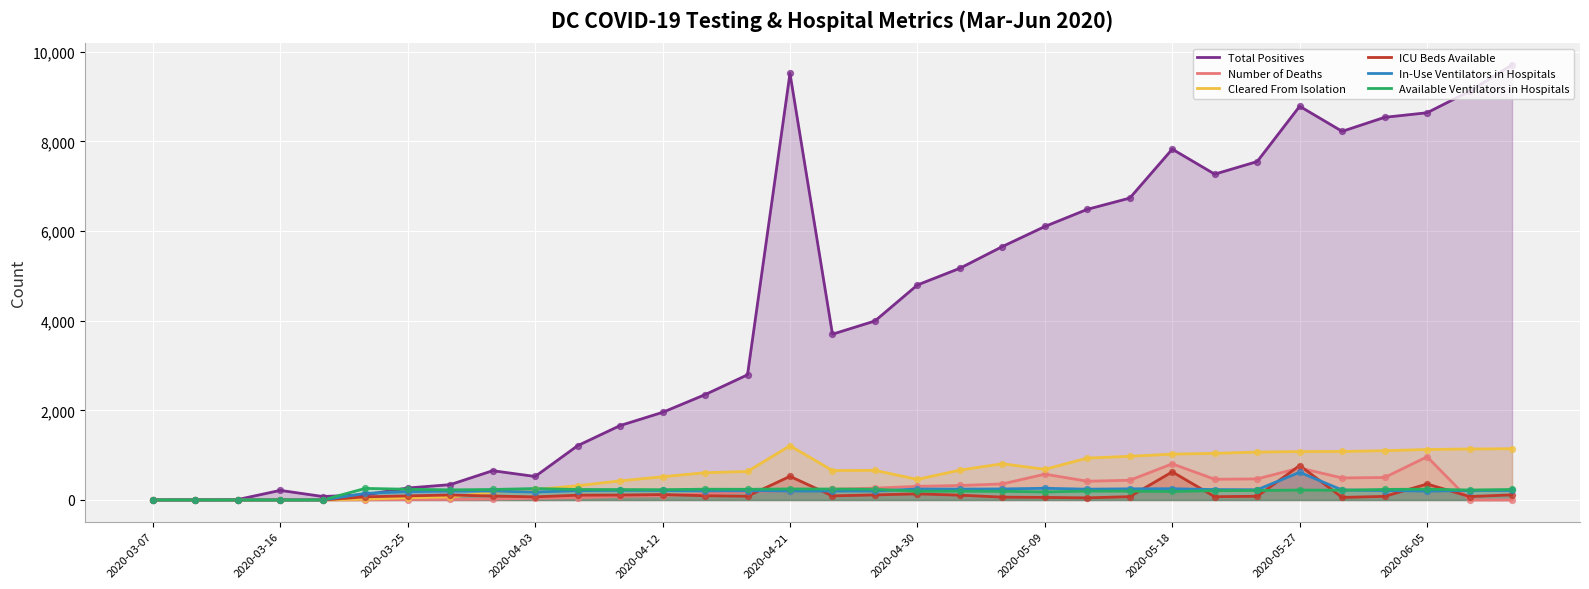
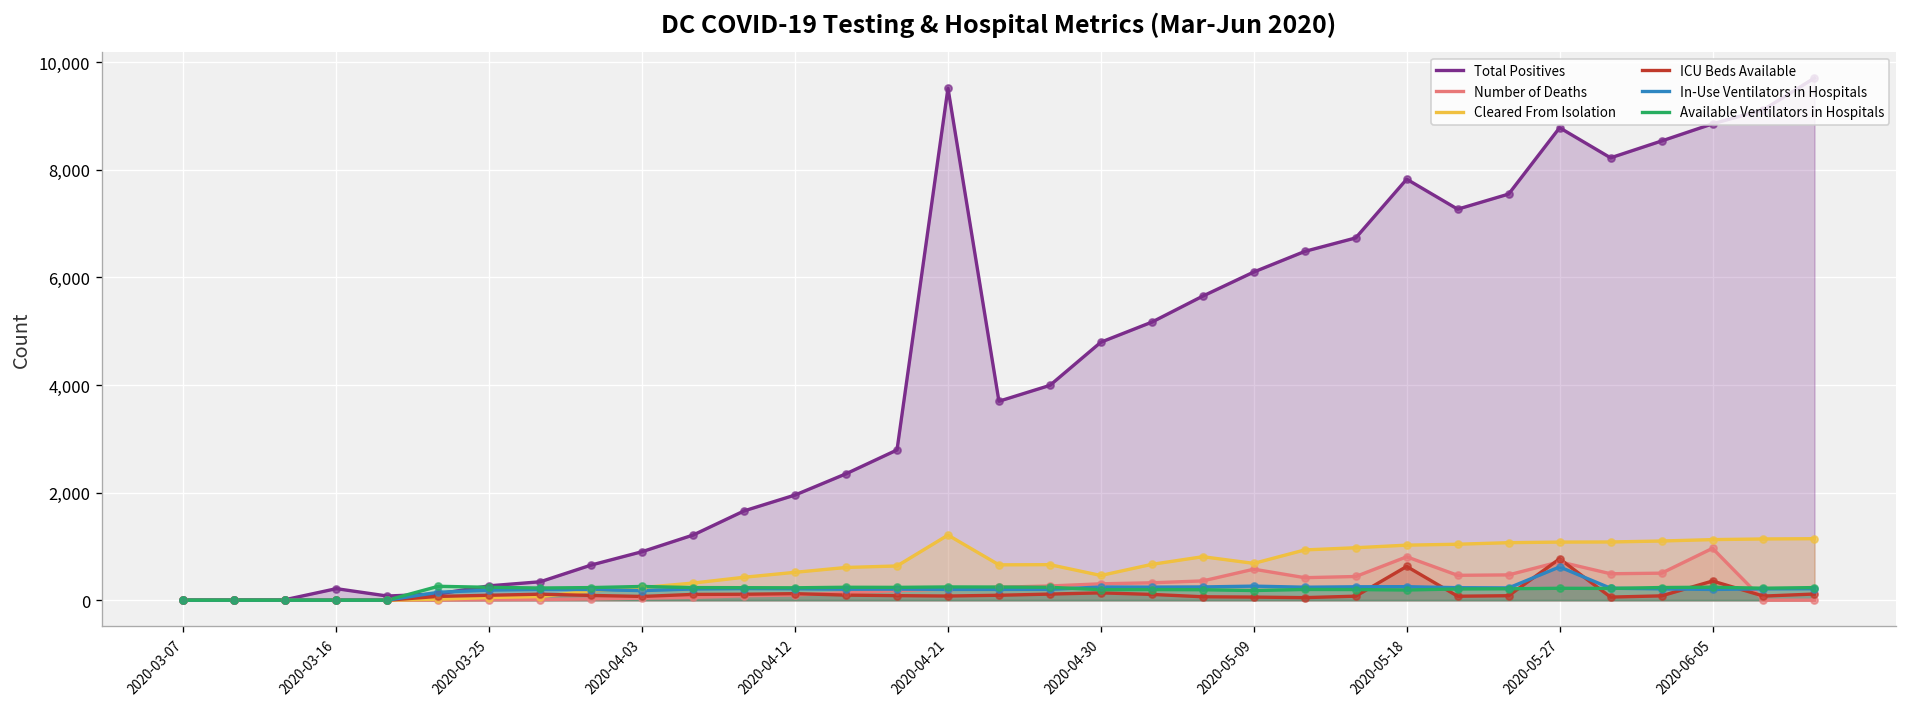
  {
    "Total Positives": {
      "2020-03-16": "200",
-     "2020-04-03": "500",
+     "2020-04-03": "900",
      "2020-04-12": "2,000",
      "2020-04-21": "9,500",
      "2020-04-30": "4,800",
      "2020-05-09": "6,100",
      "2020-05-18": "7,800",
      "2020-05-27": "8,800",
-     "2020-06-05": "8,600"
+     "2020-06-05": "8,900"
    },
    "Number of Deaths": {
      "2020-04-30": "300",
      "2020-05-09": "600",
      "2020-05-18": "800",
      "2020-06-05": "1,000"
    },
    "Cleared From Isolation": {
      "2020-04-12": "500",
      "2020-04-21": "1,200",
      "2020-04-30": "500",
      "2020-05-09": "700",
      "2020-05-18": "1,000",
      "2020-05-27": "1,100",
      "2020-06-05": "1,100"
    },
    "ICU Beds Available": {
-     "2020-04-21": "500",
+     "2020-04-21": "100",
      "2020-04-30": "100",
      "2020-05-09": "100",
      "2020-05-18": "600",
      "2020-06-05": "400"
    },
    "In-Use Ventilators in Hospitals": {
      "2020-04-03": "200",
      "2020-05-09": "300",
      "2020-05-18": "300",
      "2020-05-27": "600"
    },
    "Available Ventilators in Hospitals": {
      "2020-05-09": "200",
      "2020-05-18": "200",
      "2020-05-27": "200"
    }
  }
